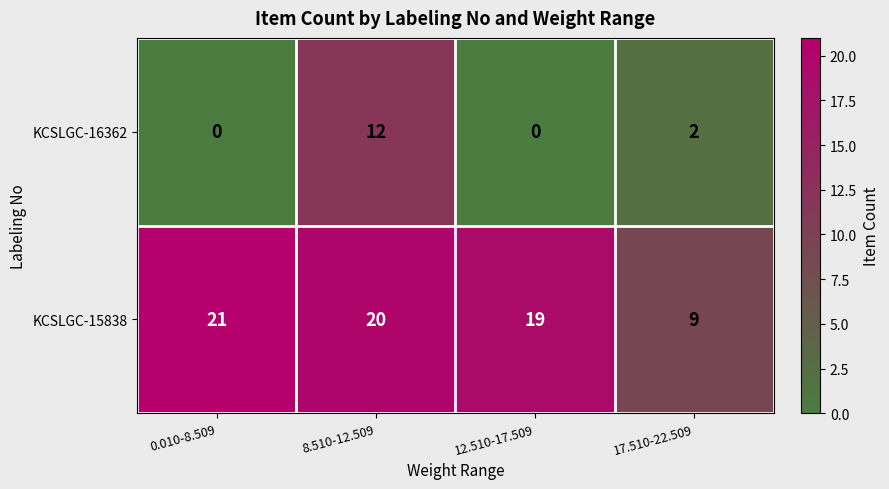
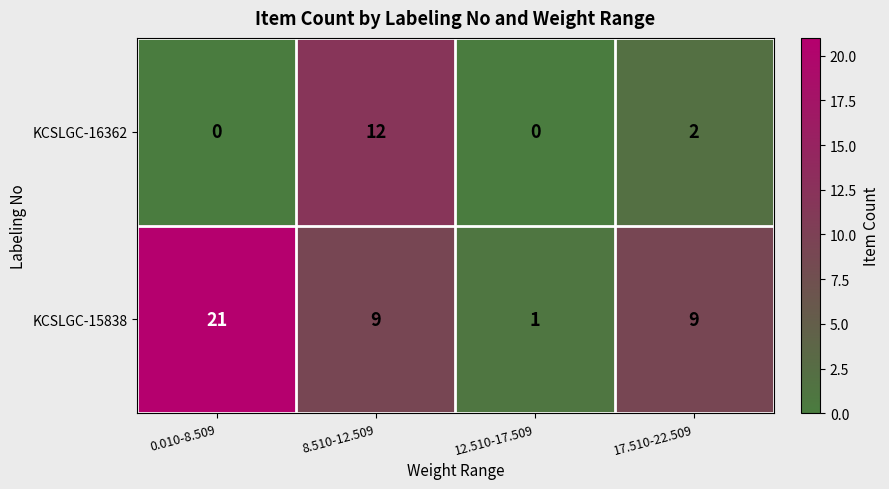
  {
    "KCSLGC-16362": {
      "0.010-8.509": 0,
      "8.510-12.509": 12,
      "12.510-17.509": 0,
      "17.510-22.509": 2
    },
    "KCSLGC-15838": {
      "0.010-8.509": 21,
-     "8.510-12.509": 20,
-     "12.510-17.509": 19,
+     "8.510-12.509": 9,
+     "12.510-17.509": 1,
      "17.510-22.509": 9
    }
  }
